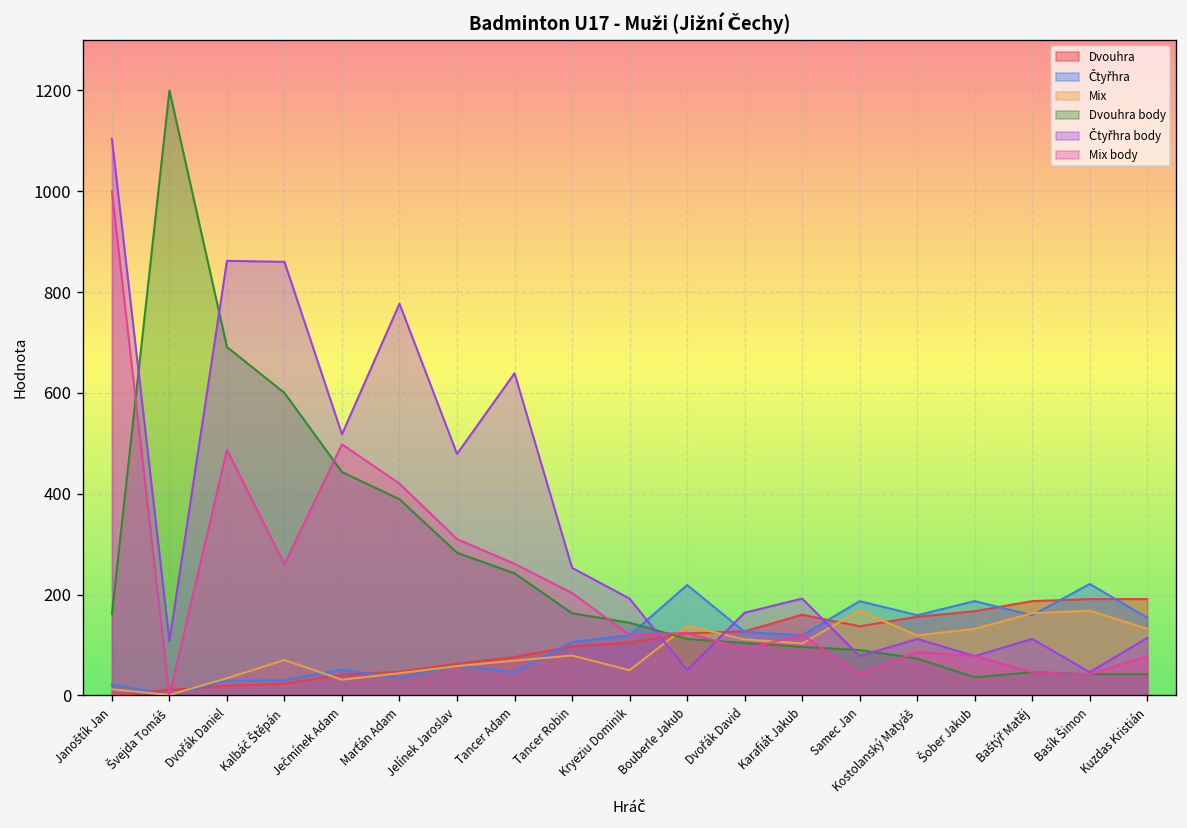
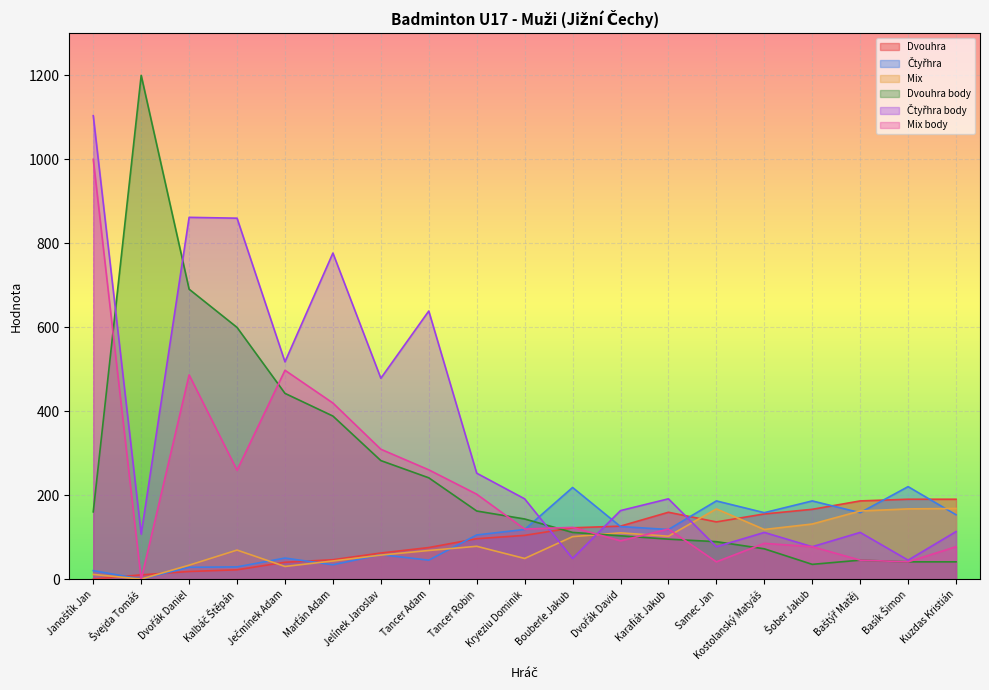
  {
    "Dvouhra": {
      "Janoštík Jan": 0,
      "Švejda Tomáš": 10,
      "Dvořák Daniel": 20,
      "Kalbáč Štěpán": 20,
      "Ječmínek Adam": 40,
      "Tancer Adam": 80,
      "Tancer Robin": 100,
      "Kryeziu Dominik": 110,
      "Karafiát Jakub": 160,
      "Samec Jan": 140,
      "Šober Jakub": 170,
      "Baštýř Matěj": 190,
      "Basík Šimon": 190,
      "Kuzdas Kristián": 190
    },
    "Čtyřhra": {
      "Janoštík Jan": 20,
      "Kalbáč Štěpán": 30,
      "Ječmínek Adam": 50,
      "Marťán Adam": 40,
      "Tancer Adam": 50,
      "Tancer Robin": 110,
      "Bouberle Jakub": 220,
      "Samec Jan": 190,
      "Šober Jakub": 190,
      "Basík Šimon": 220,
      "Kuzdas Kristián": 150
    },
    "Mix": {
      "Janoštík Jan": 10,
      "Kalbáč Štěpán": 70,
      "Ječmínek Adam": 30,
      "Tancer Adam": 70,
      "Tancer Robin": 80,
      "Kryeziu Dominik": 50,
-     "Bouberle Jakub": 140,
+     "Bouberle Jakub": 100,
      "Dvořák David": 110,
      "Karafiát Jakub": 100,
      "Samec Jan": 170,
      "Kostolanský Matyáš": 120,
      "Šober Jakub": 130,
      "Basík Šimon": 170,
-     "Kuzdas Kristián": 130
+     "Kuzdas Kristián": 170
    },
    "Dvouhra body": {
      "Janoštík Jan": 160,
      "Švejda Tomáš": 1200,
      "Dvořák Daniel": 690,
      "Kalbáč Štěpán": 600,
      "Ječmínek Adam": 440,
      "Marťán Adam": 390,
      "Jelínek Jaroslav": 280,
      "Tancer Adam": 240,
      "Tancer Robin": 160,
      "Kryeziu Dominik": 140,
      "Bouberle Jakub": 110,
      "Dvořák David": 100,
      "Karafiát Jakub": 100,
      "Samec Jan": 90,
      "Kostolanský Matyáš": 70,
      "Šober Jakub": 40,
      "Kuzdas Kristián": 40
    }
  }
